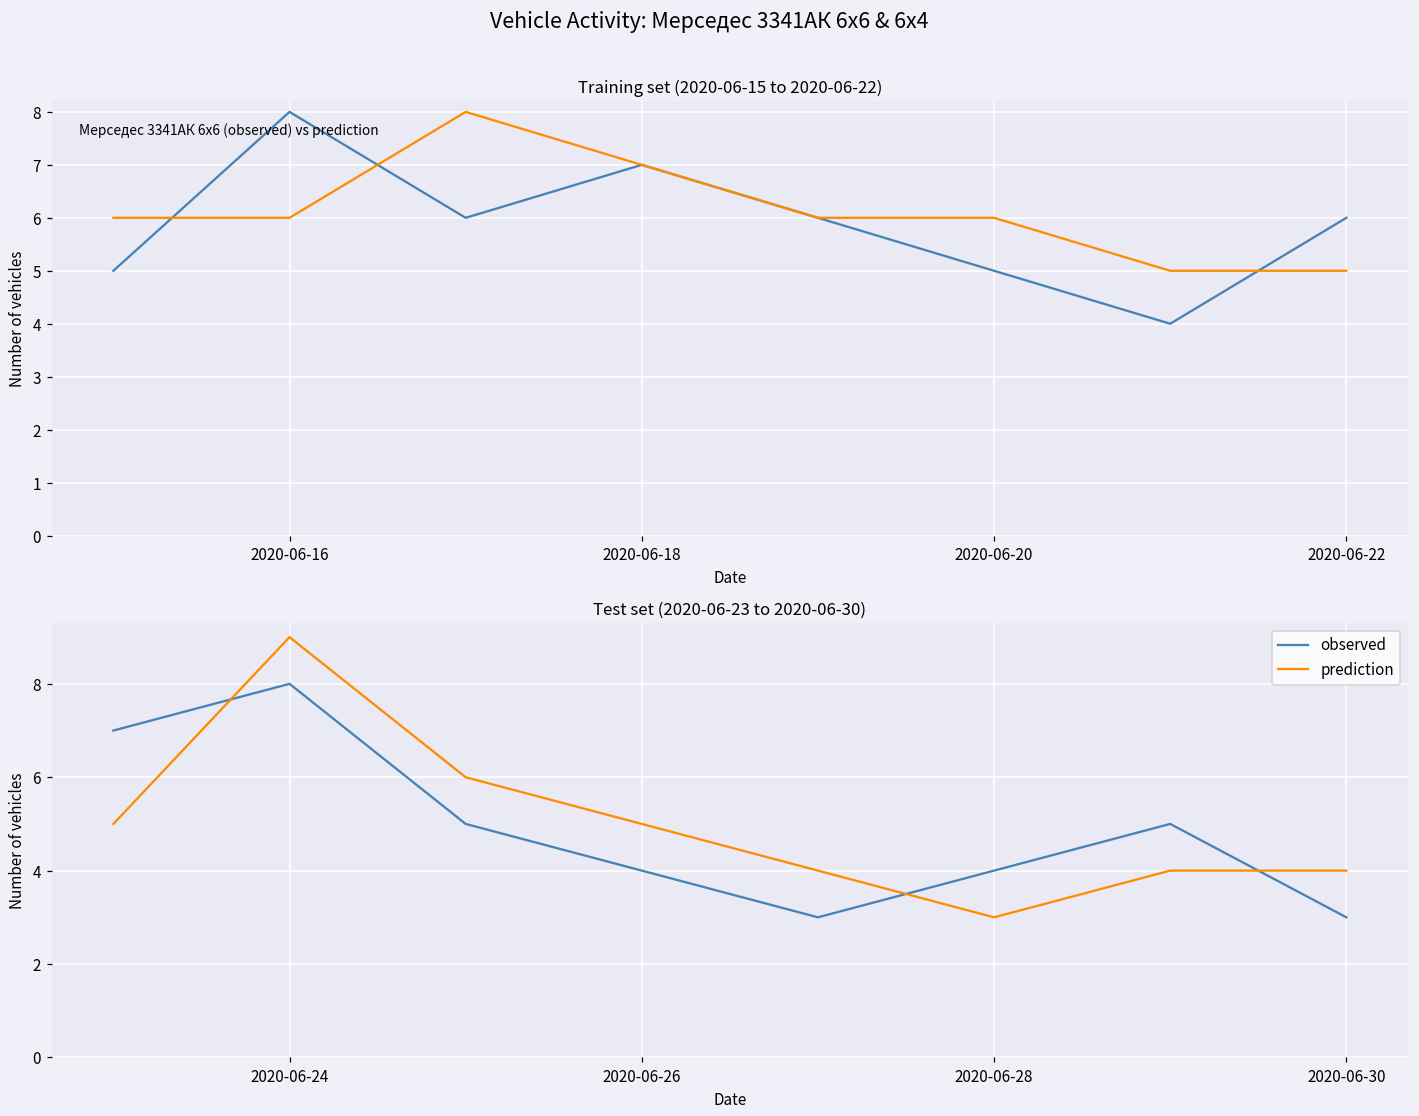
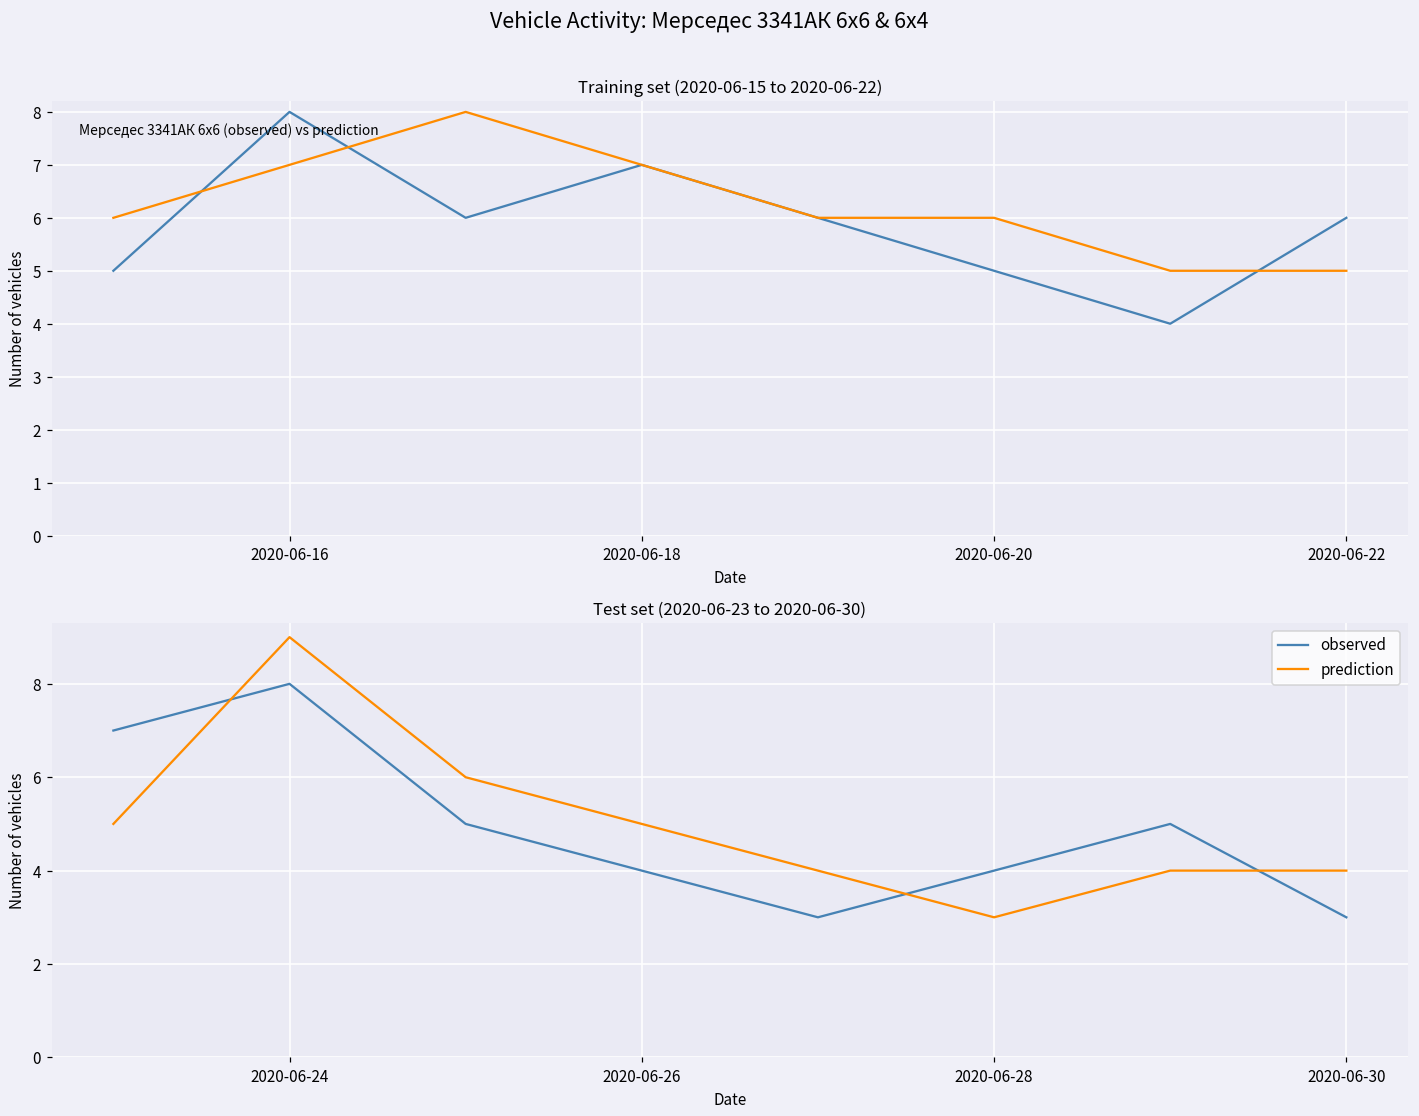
  {
    "Training set (2020-06-15 to 2020-06-22)": {
      "observed": {
        "2020-06-20": 5,
        "2020-06-22": 6
      },
      "prediction": {
-       "2020-06-16": 6,
+       "2020-06-16": 7,
        "2020-06-20": 6,
        "2020-06-22": 5
      }
    },
    "Test set (2020-06-23 to 2020-06-30)": {
      "observed": {
        "2020-06-24": 8.0,
        "2020-06-26": 4.0,
        "2020-06-28": 4.0,
        "2020-06-30": 3.0
      },
      "prediction": {
        "2020-06-24": 9.0,
        "2020-06-26": 5.0,
        "2020-06-28": 3.0,
        "2020-06-30": 4.0
      }
    }
  }
